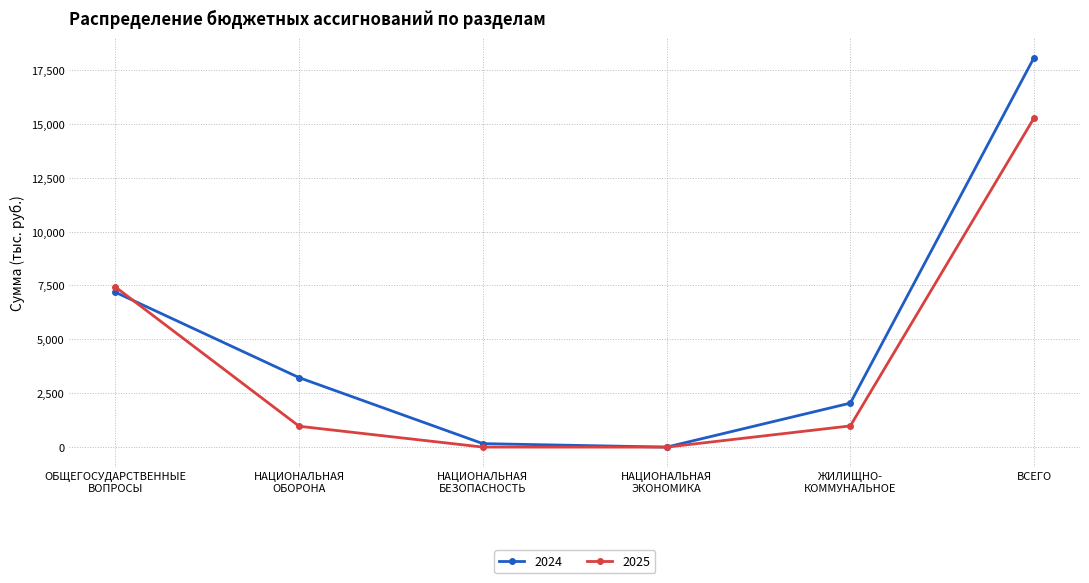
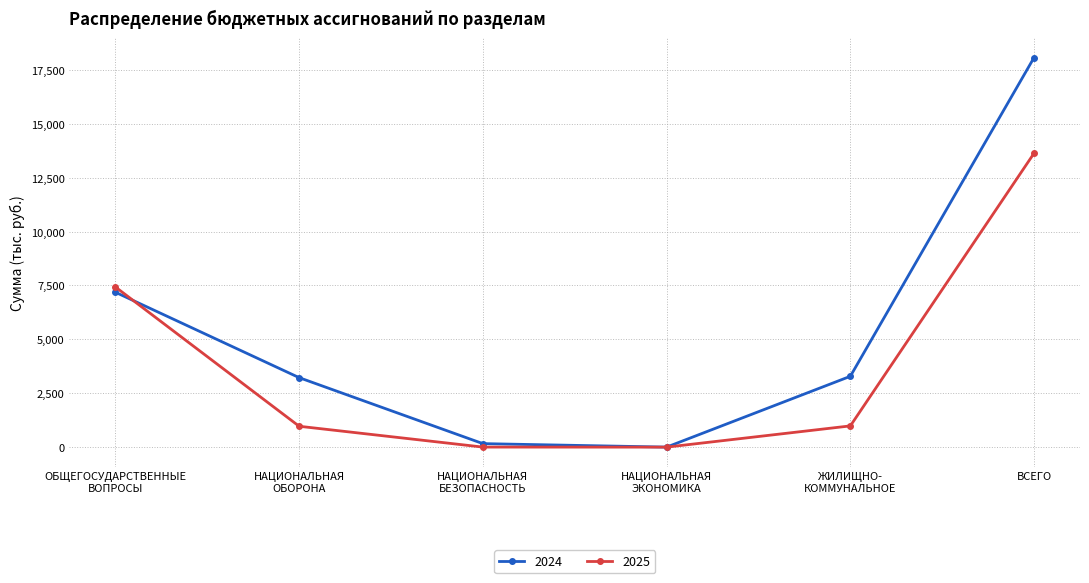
  {
    "2024": {
      "ОБЩЕГОСУДАРСТВЕННЫЕ ВОПРОСЫ": "7,200",
      "НАЦИОНАЛЬНАЯ ОБОРОНА": "3,200",
      "НАЦИОНАЛЬНАЯ БЕЗОПАСНОСТЬ": "200",
-     "ЖИЛИЩНО- КОММУНАЛЬНОЕ": "2,000",
+     "ЖИЛИЩНО- КОММУНАЛЬНОЕ": "3,300",
      "ВСЕГО": "18,100"
    },
    "2025": {
      "ОБЩЕГОСУДАРСТВЕННЫЕ ВОПРОСЫ": "7,400",
      "НАЦИОНАЛЬНАЯ ОБОРОНА": "1,000",
      "НАЦИОНАЛЬНАЯ БЕЗОПАСНОСТЬ": "0",
      "ЖИЛИЩНО- КОММУНАЛЬНОЕ": "1,000",
-     "ВСЕГО": "15,300"
+     "ВСЕГО": "13,600"
    }
  }
